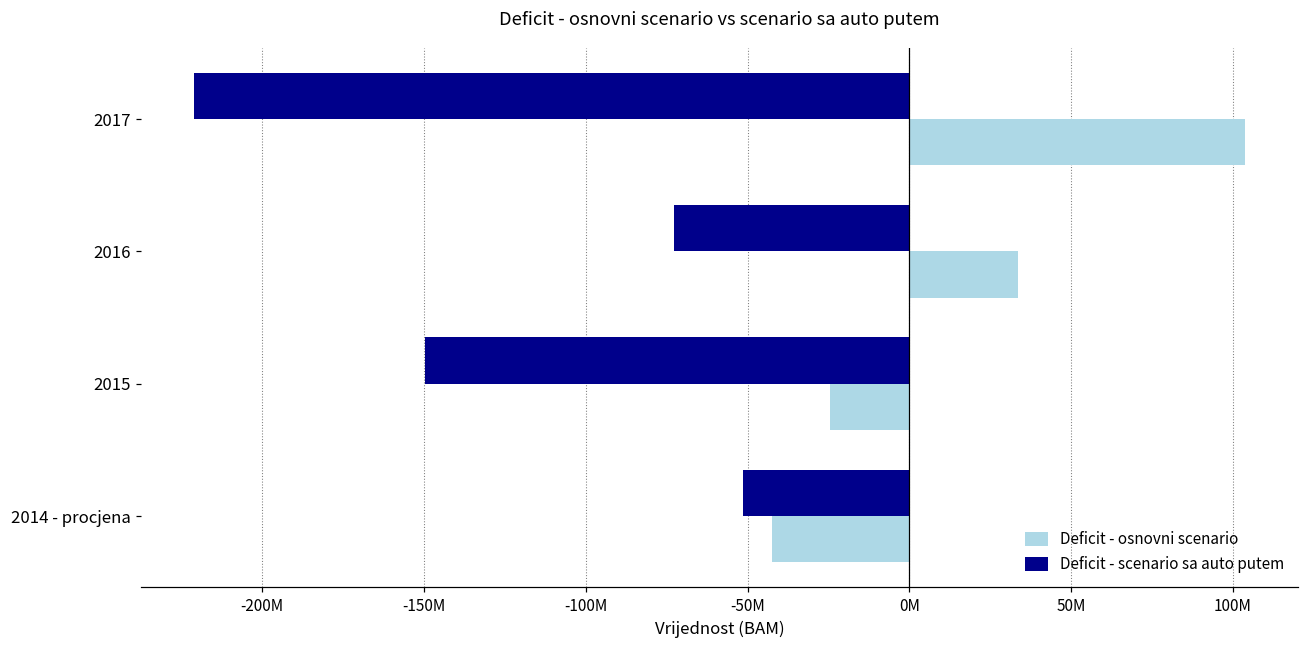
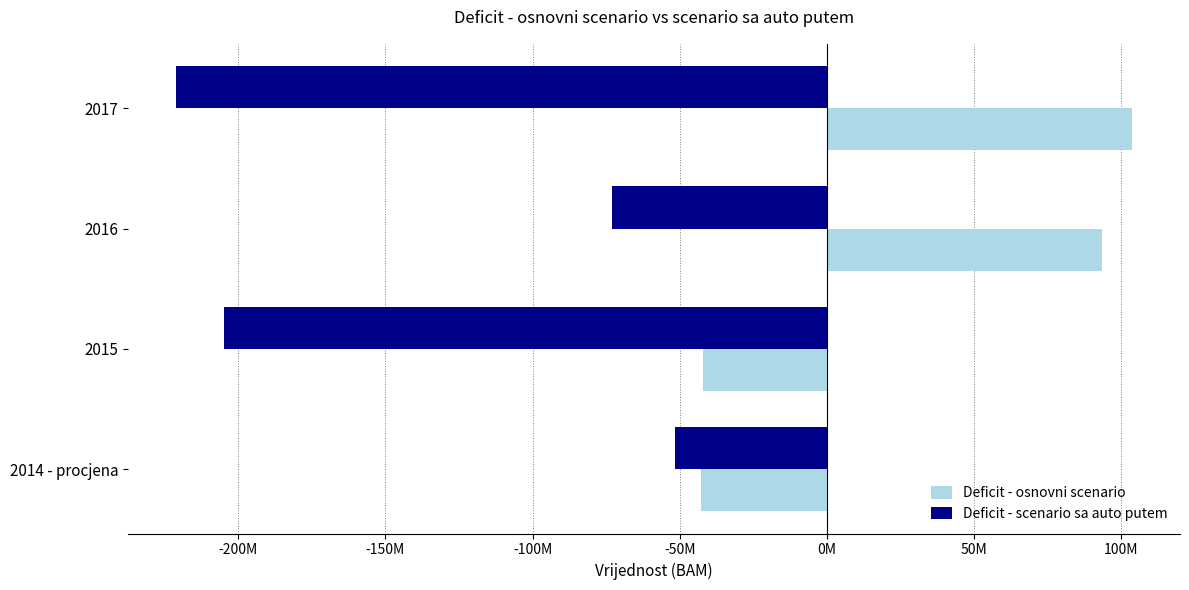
  {
    "Deficit - osnovni scenario": {
      "2017": 104000000,
-     "2016": 33000000,
-     "2015": -25000000,
+     "2016": 93000000,
+     "2015": -42000000,
      "2014 - procjena": -43000000
    },
    "Deficit - scenario sa auto putem": {
      "2017": -221000000,
      "2016": -73000000,
-     "2015": -150000000,
+     "2015": -205000000,
      "2014 - procjena": -51000000
    }
  }
